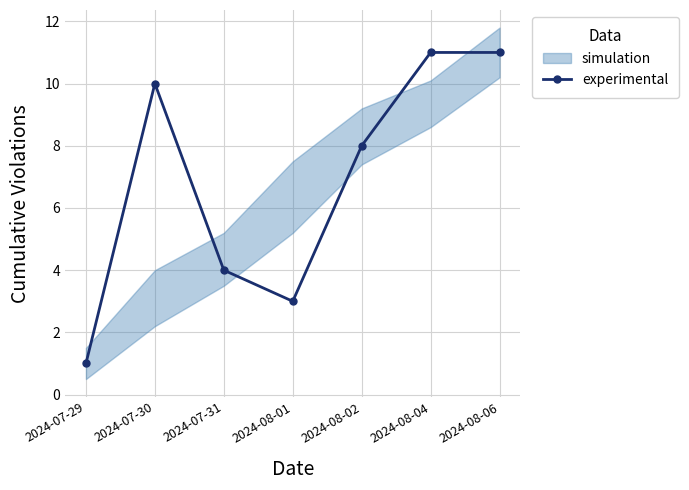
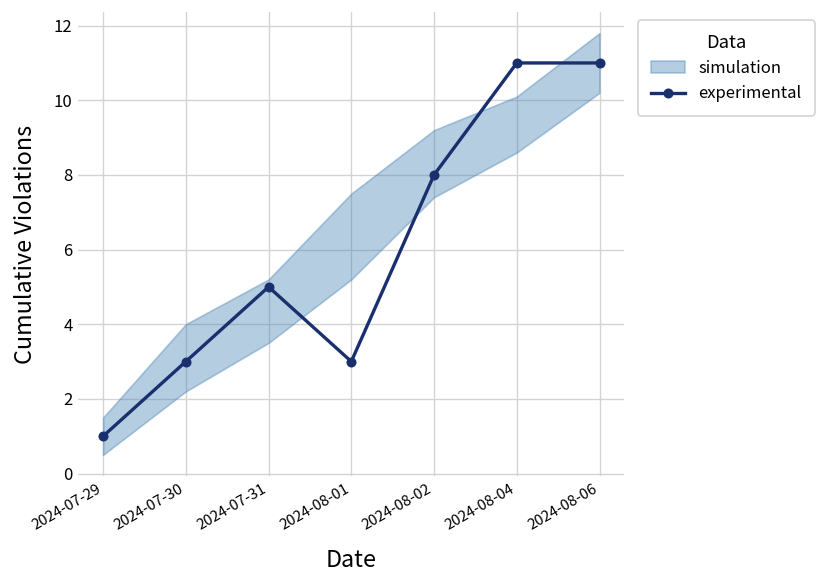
  {
    "experimental": {
      "2024-07-29": 1,
-     "2024-07-30": 10,
-     "2024-07-31": 4,
+     "2024-07-30": 3,
+     "2024-07-31": 5,
      "2024-08-01": 3,
      "2024-08-02": 8,
      "2024-08-04": 11,
      "2024-08-06": 11
    }
  }
